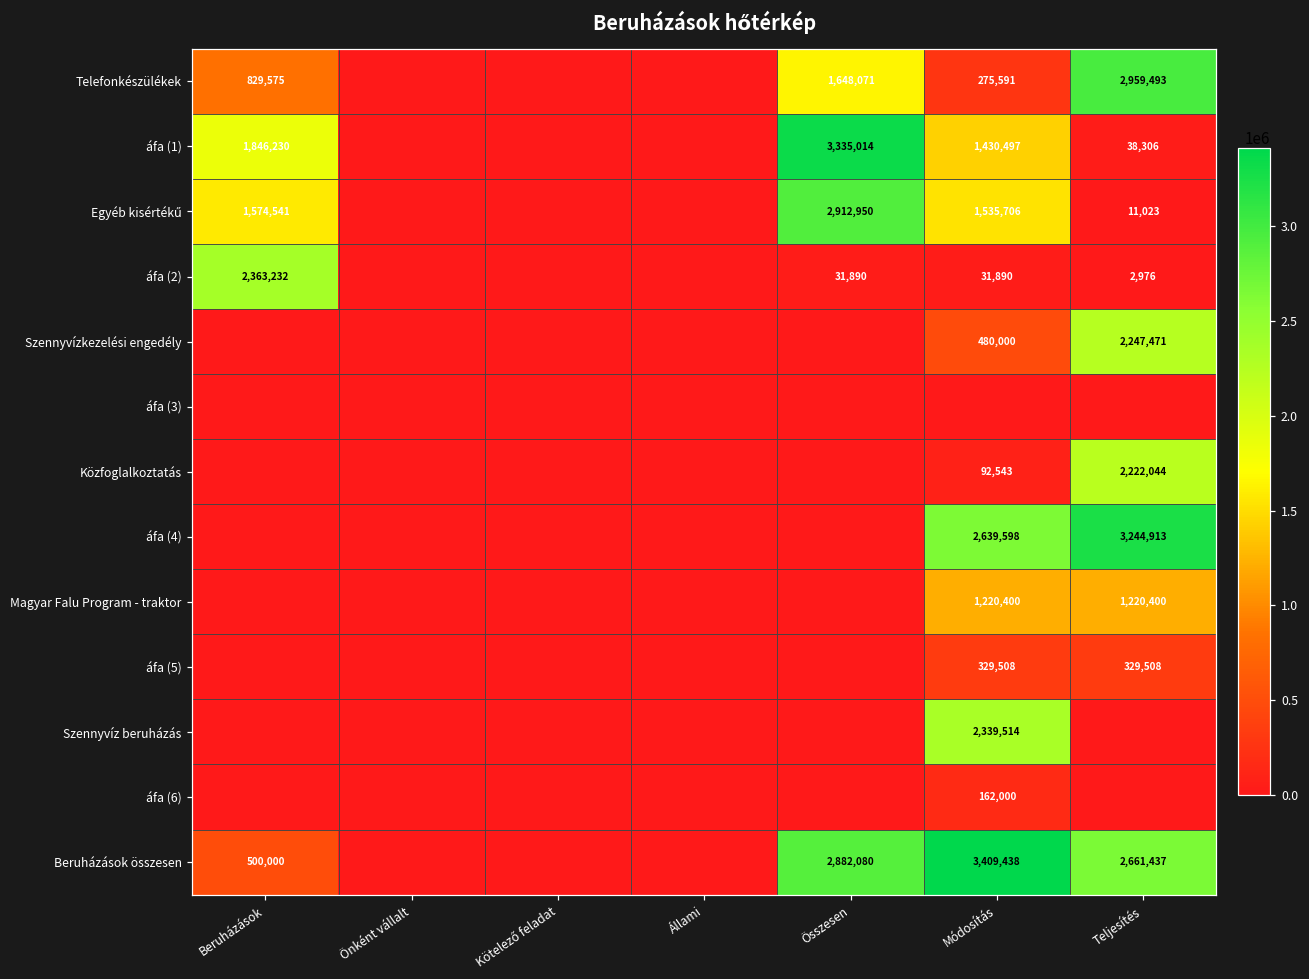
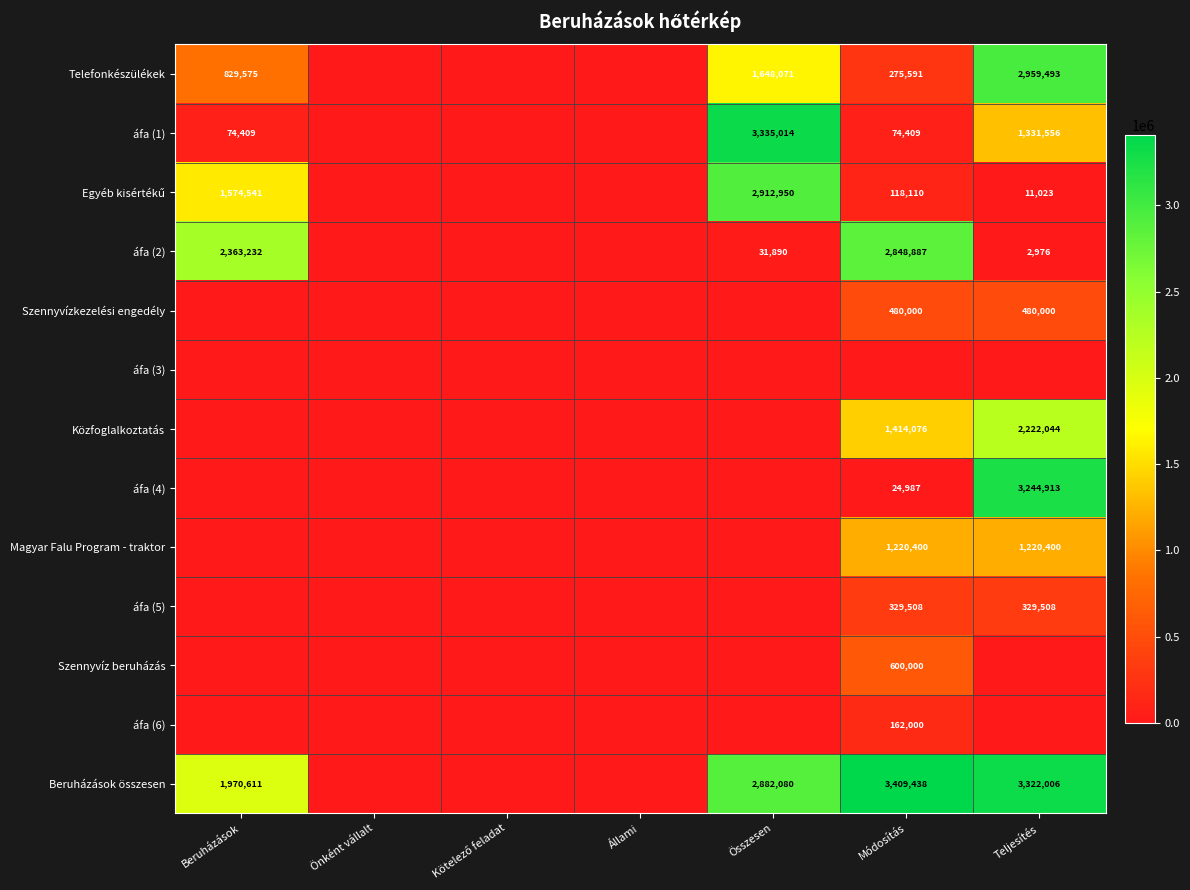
  {
    "Telefonkészülékek": {
      "Beruházások": "829,575",
      "Összesen": "1,648,071",
      "Módosítás": "275,591",
      "Teljesítés": "2,959,493"
    },
    "áfa (1)": {
-     "Beruházások": "1,846,230",
+     "Beruházások": "74,409",
      "Összesen": "3,335,014",
-     "Módosítás": "1,430,497",
-     "Teljesítés": "38,306"
+     "Módosítás": "74,409",
+     "Teljesítés": "1,331,556"
    },
    "Egyéb kisértékű": {
      "Beruházások": "1,574,541",
      "Összesen": "2,912,950",
-     "Módosítás": "1,535,706",
+     "Módosítás": "118,110",
      "Teljesítés": "11,023"
    },
    "áfa (2)": {
      "Beruházások": "2,363,232",
      "Összesen": "31,890",
-     "Módosítás": "31,890",
+     "Módosítás": "2,848,887",
      "Teljesítés": "2,976"
    },
    "Szennyvízkezelési engedély": {
      "Módosítás": "480,000",
-     "Teljesítés": "2,247,471"
+     "Teljesítés": "480,000"
    },
    "Közfoglalkoztatás": {
-     "Módosítás": "92,543",
+     "Módosítás": "1,414,076",
      "Teljesítés": "2,222,044"
    },
    "áfa (4)": {
-     "Módosítás": "2,639,598",
+     "Módosítás": "24,987",
      "Teljesítés": "3,244,913"
    },
    "Magyar Falu Program - traktor": {
      "Módosítás": "1,220,400",
      "Teljesítés": "1,220,400"
    },
    "áfa (5)": {
      "Módosítás": "329,508",
      "Teljesítés": "329,508"
    },
    "Szennyvíz beruházás": {
-     "Módosítás": "2,339,514"
+     "Módosítás": "600,000"
    },
    "áfa (6)": {
      "Módosítás": "162,000"
    },
    "Beruházások összesen": {
-     "Beruházások": "500,000",
+     "Beruházások": "1,970,611",
      "Összesen": "2,882,080",
      "Módosítás": "3,409,438",
-     "Teljesítés": "2,661,437"
+     "Teljesítés": "3,322,006"
    }
  }
